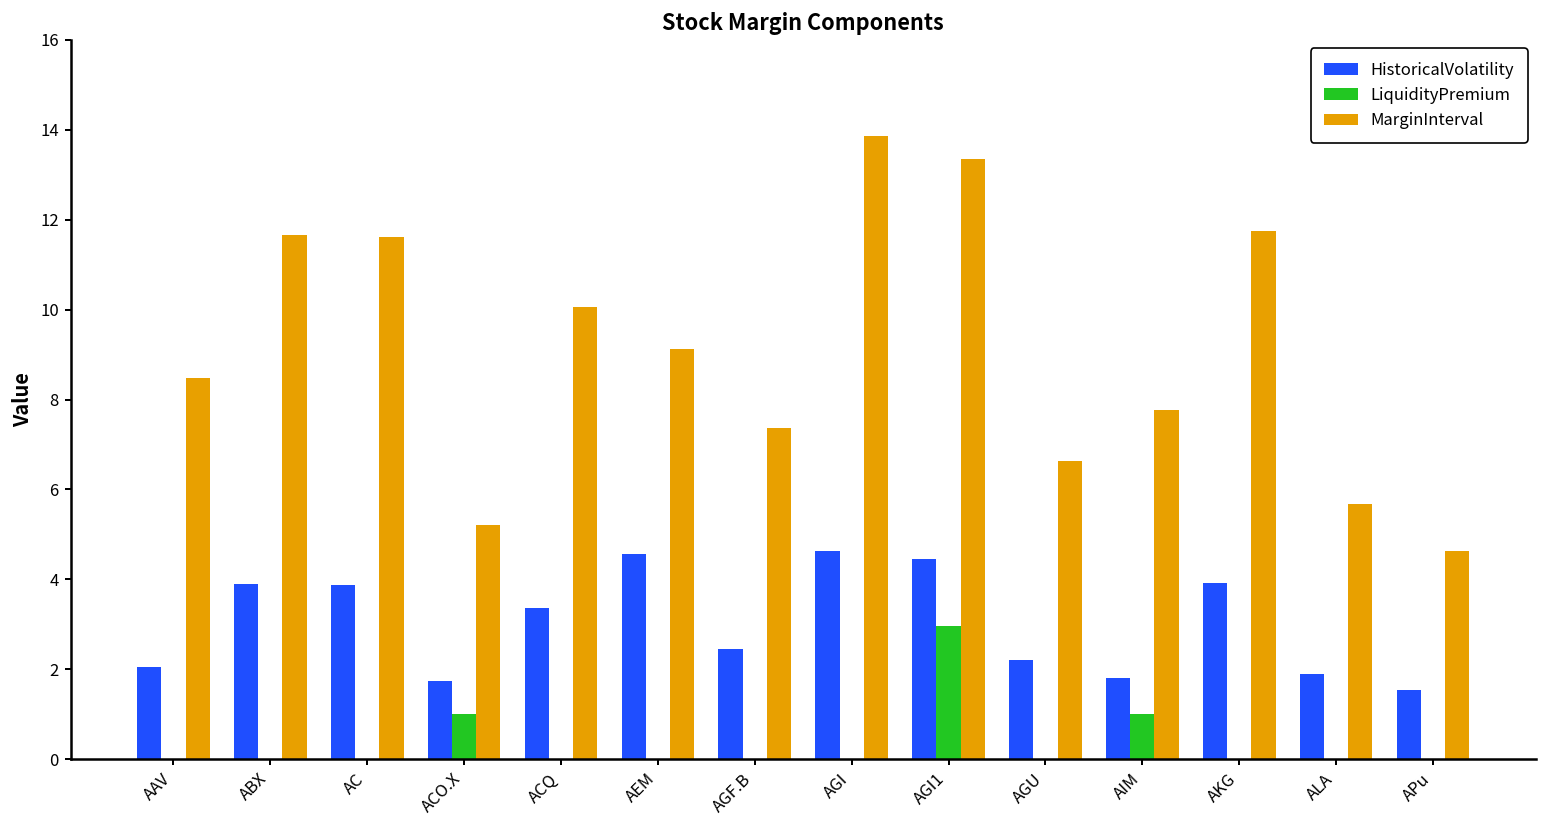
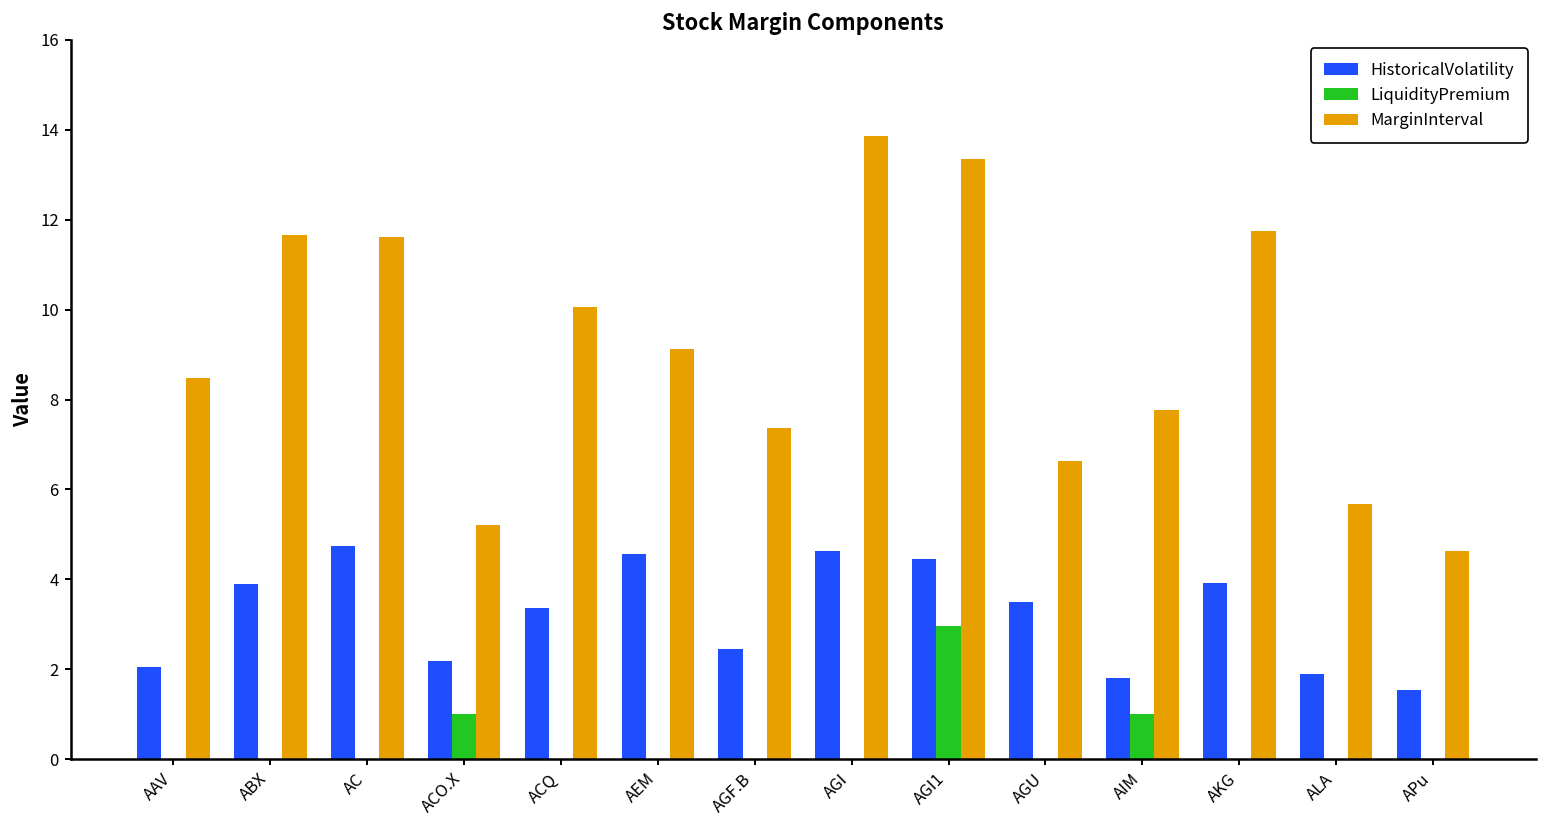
  {
    "HistoricalVolatility": {
      "AAV": 2.0,
      "ABX": 3.9,
-     "AC": 3.9,
-     "ACO.X": 1.7,
+     "AC": 4.7,
+     "ACO.X": 2.2,
      "ACQ": 3.4,
      "AEM": 4.6,
      "AGF.B": 2.5,
      "AGI": 4.6,
      "AGI1": 4.4,
-     "AGU": 2.2,
+     "AGU": 3.5,
      "AIM": 1.8,
      "AKG": 3.9,
      "ALA": 1.9,
      "APu": 1.5
    },
    "LiquidityPremium": {
      "AAV": 0.0,
      "ABX": 0.0,
      "AC": 0.0,
      "ACO.X": 1.0,
      "ACQ": 0.0,
      "AEM": 0.0,
      "AGF.B": 0.0,
      "AGI": 0.0,
      "AGI1": 3.0,
      "AGU": 0.0,
      "AIM": 1.0,
      "AKG": 0.0,
      "ALA": 0.0,
      "APu": 0.0
    },
    "MarginInterval": {
      "AAV": 8.5,
      "ABX": 11.7,
      "AC": 11.6,
      "ACO.X": 5.2,
      "ACQ": 10.1,
      "AEM": 9.1,
      "AGF.B": 7.4,
      "AGI": 13.9,
      "AGI1": 13.3,
      "AGU": 6.6,
      "AIM": 7.8,
      "AKG": 11.8,
      "ALA": 5.7,
      "APu": 4.6
    }
  }
